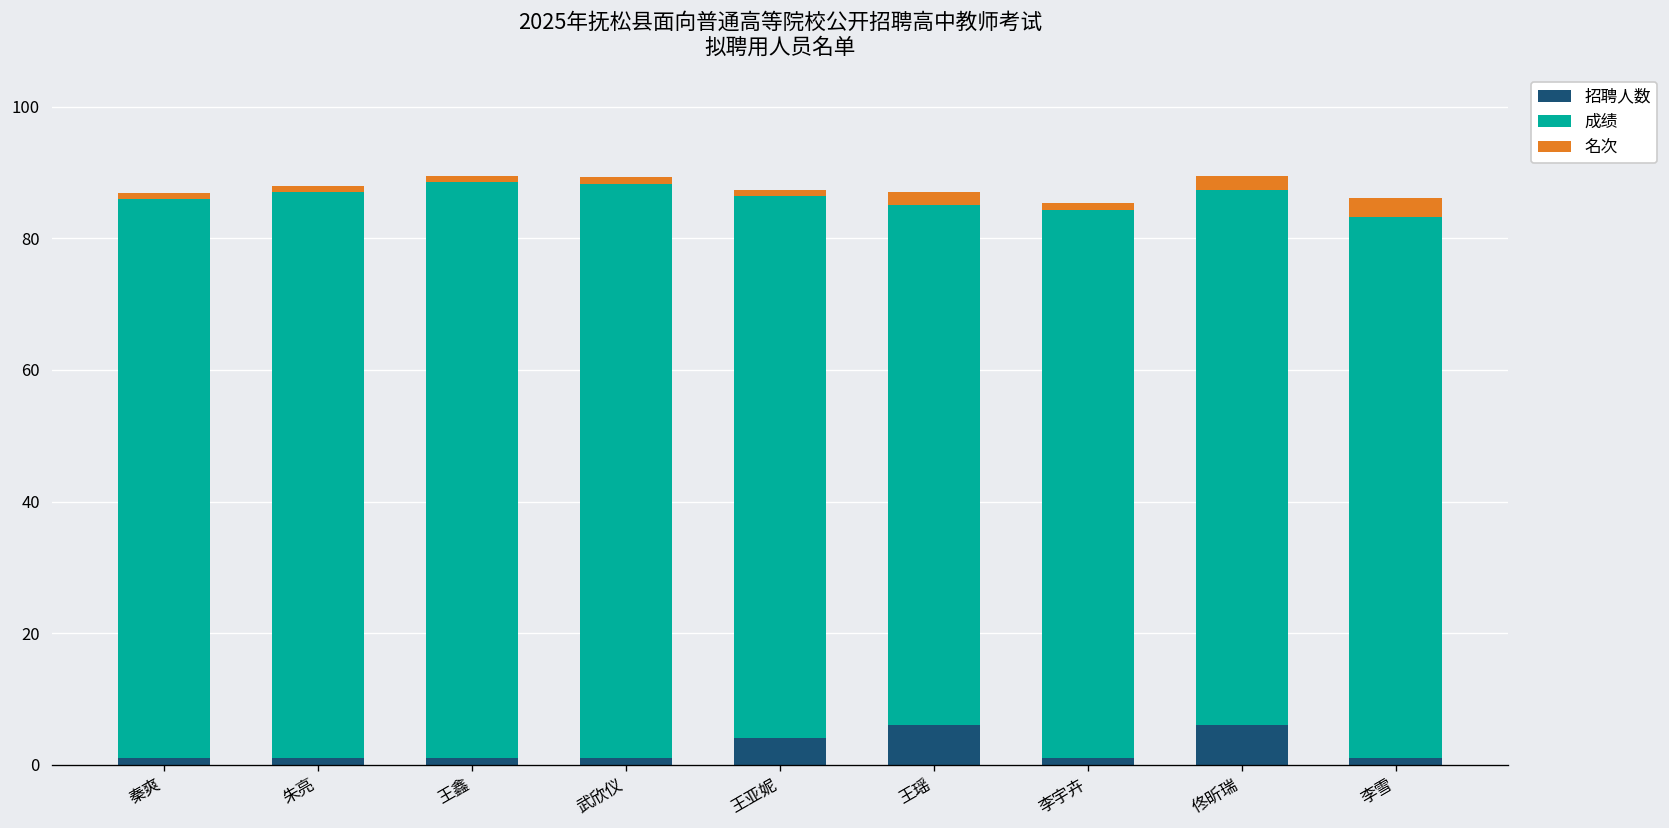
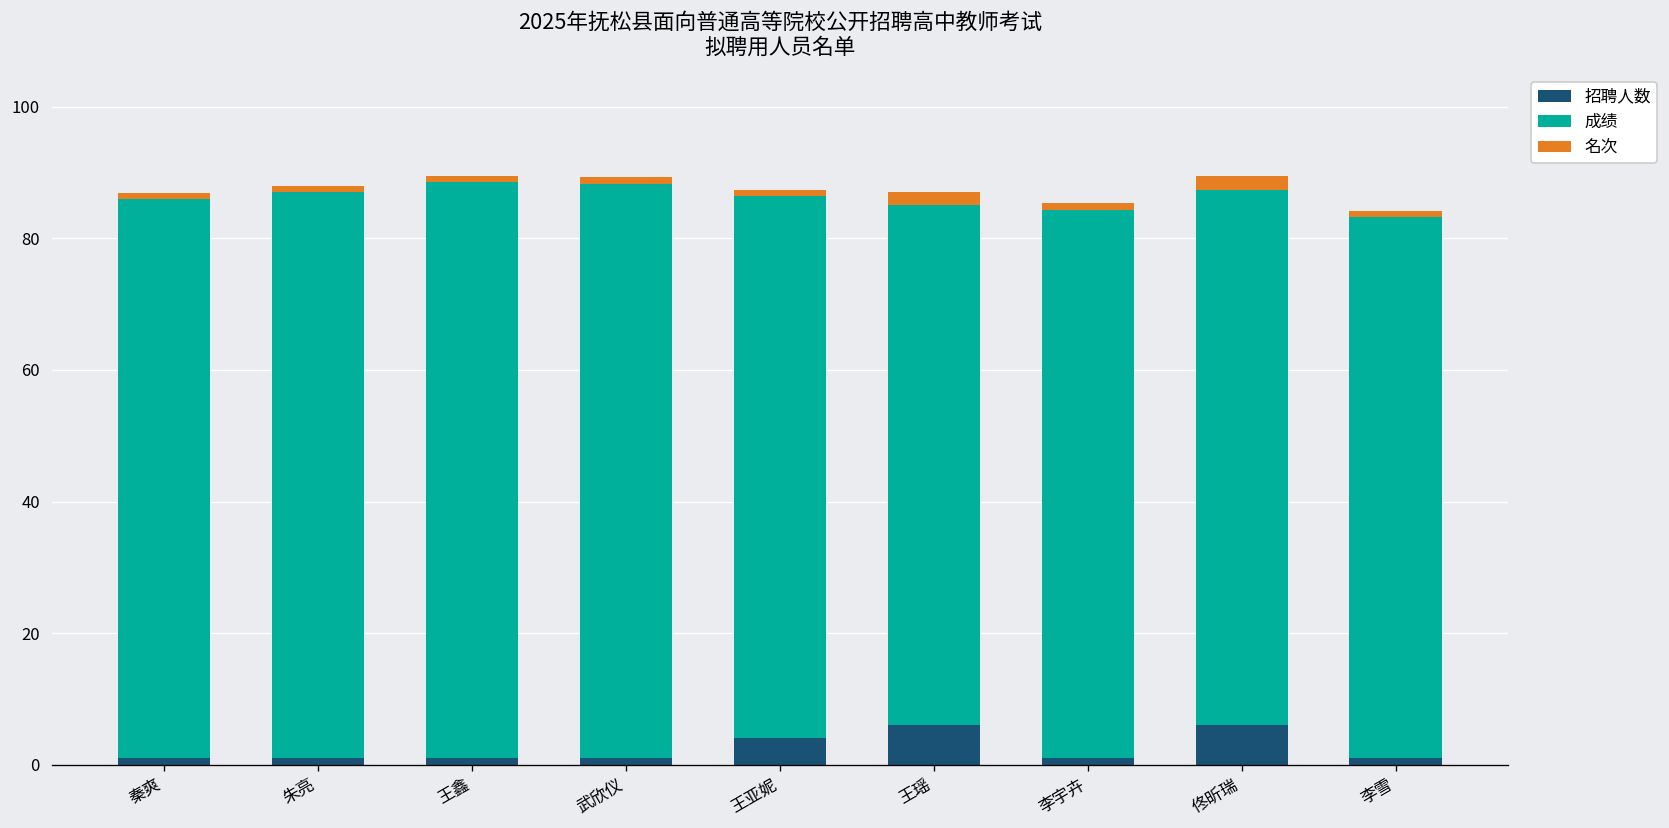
  {
    "招聘人数": {
      "秦爽": 1,
      "朱亮": 1,
      "王鑫": 1,
      "武欣仪": 1,
      "王亚妮": 4,
      "王瑶": 6,
      "李宇卉": 1,
      "佟昕瑞": 6,
      "李雪": 1
    },
    "成绩": {
      "秦爽": 85,
      "朱亮": 86,
      "王鑫": 88,
      "武欣仪": 87,
      "王亚妮": 82,
      "王瑶": 79,
      "李宇卉": 83,
      "佟昕瑞": 81,
      "李雪": 82
    },
    "名次": {
      "秦爽": 1,
      "朱亮": 1,
      "王鑫": 1,
      "武欣仪": 1,
      "王亚妮": 1,
      "王瑶": 2,
      "李宇卉": 1,
      "佟昕瑞": 2,
-     "李雪": 3
+     "李雪": 1
    }
  }
